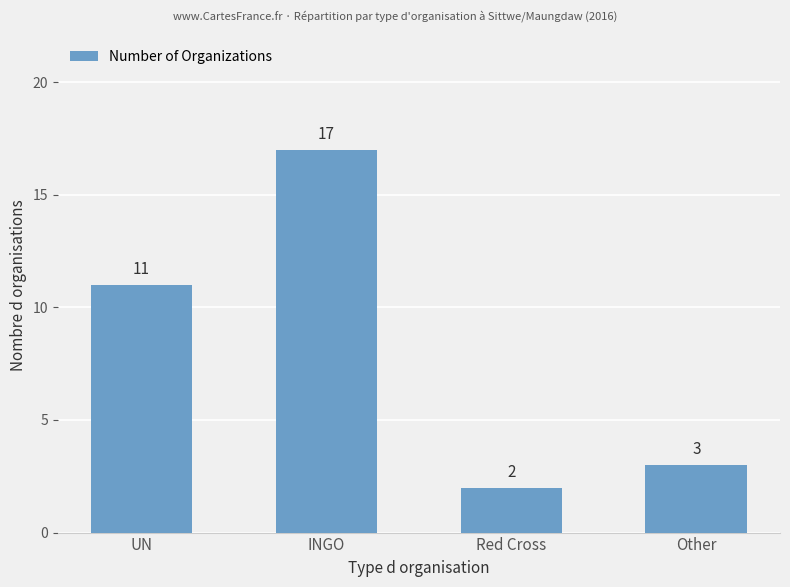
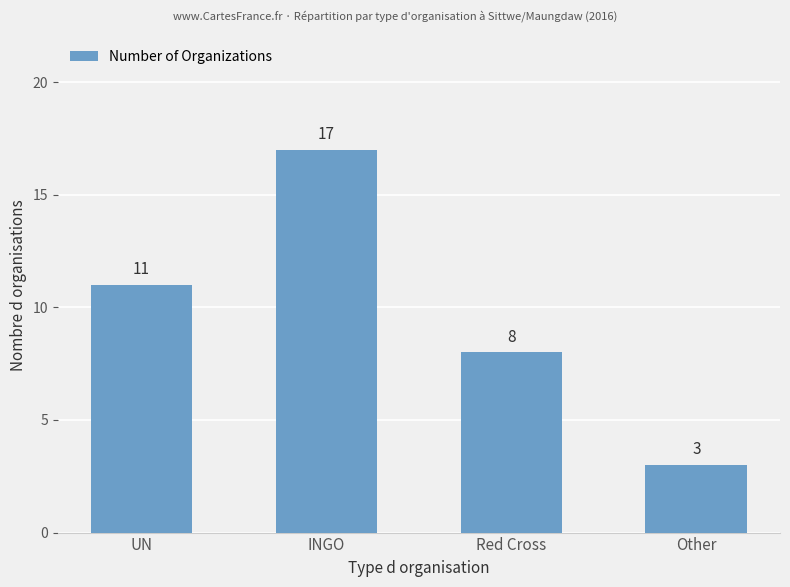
  {
    "UN": 11,
    "INGO": 17,
-   "Red Cross": 2,
+   "Red Cross": 8,
    "Other": 3
  }
